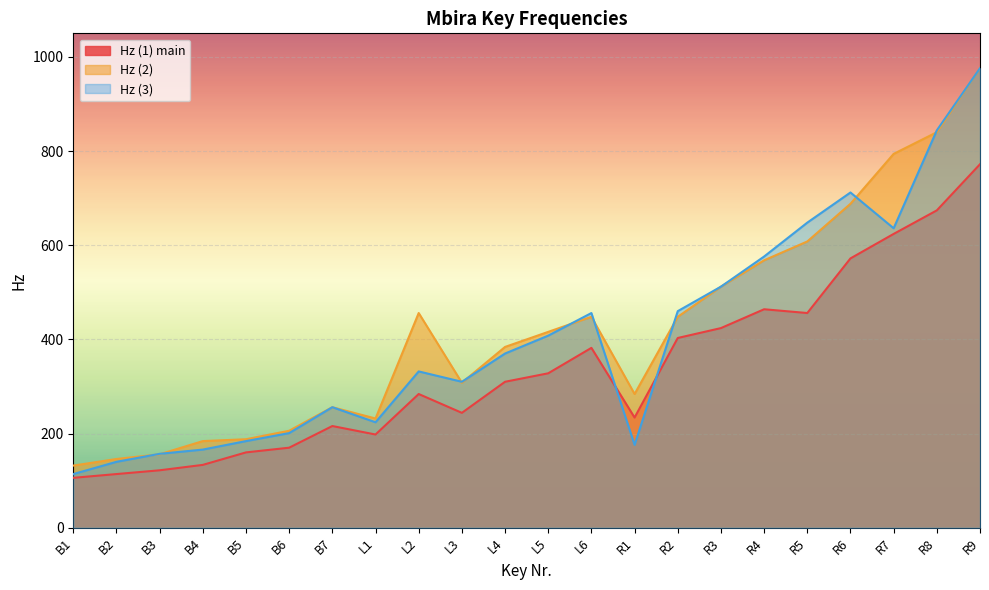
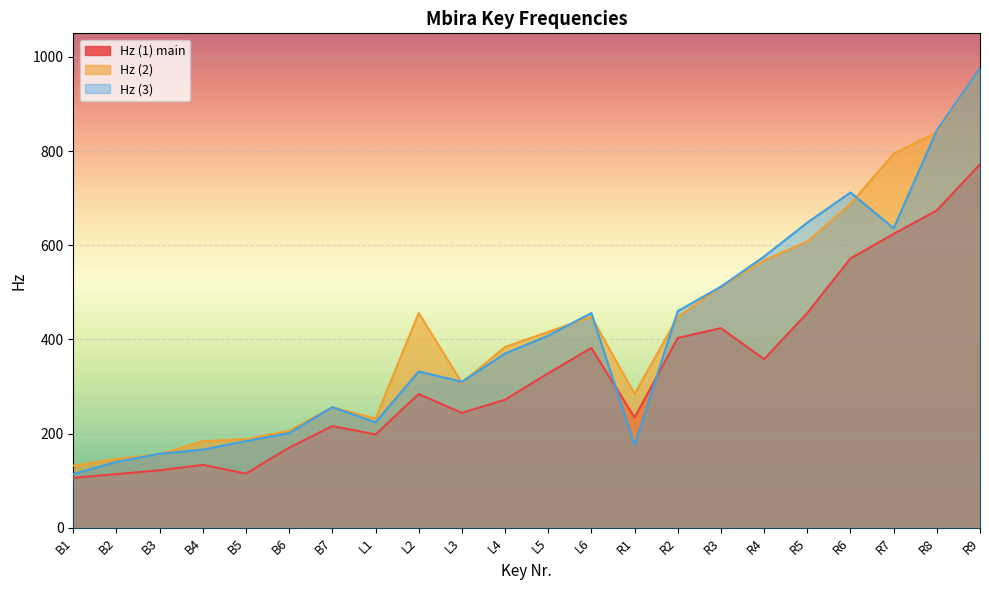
  {
    "Hz (1) main": {
      "B1": 110,
      "B2": 110,
      "B3": 120,
      "B4": 130,
-     "B5": 160,
+     "B5": 120,
      "B6": 170,
      "B7": 220,
      "L1": 200,
      "L2": 280,
      "L3": 240,
-     "L4": 310,
+     "L4": 270,
      "L5": 330,
      "L6": 380,
      "R1": 230,
      "R2": 400,
      "R3": 420,
-     "R4": 460,
+     "R4": 360,
      "R5": 460,
      "R6": 570,
      "R7": 620,
      "R8": 670,
      "R9": 770
    },
    "Hz (2)": {
      "B1": 130,
      "B2": 150,
      "B4": 180,
      "L1": 230,
      "L2": 460,
      "L4": 380,
      "L5": 420,
      "L6": 450,
      "R1": 280,
      "R2": 450,
      "R4": 570,
      "R5": 610,
      "R6": 690,
      "R7": 790
    },
    "Hz (3)": {
      "B1": 110,
      "B2": 140,
      "B4": 170,
      "L1": 220,
      "L2": 330,
      "L4": 370,
      "L5": 410,
      "L6": 460,
      "R1": 180,
      "R2": 460,
      "R4": 580,
      "R5": 650,
      "R6": 710,
      "R7": 640
    }
  }
